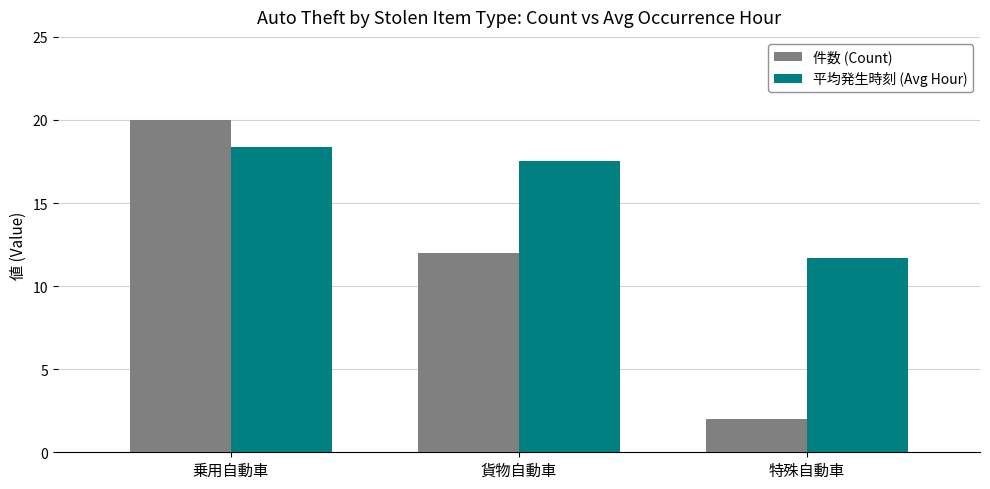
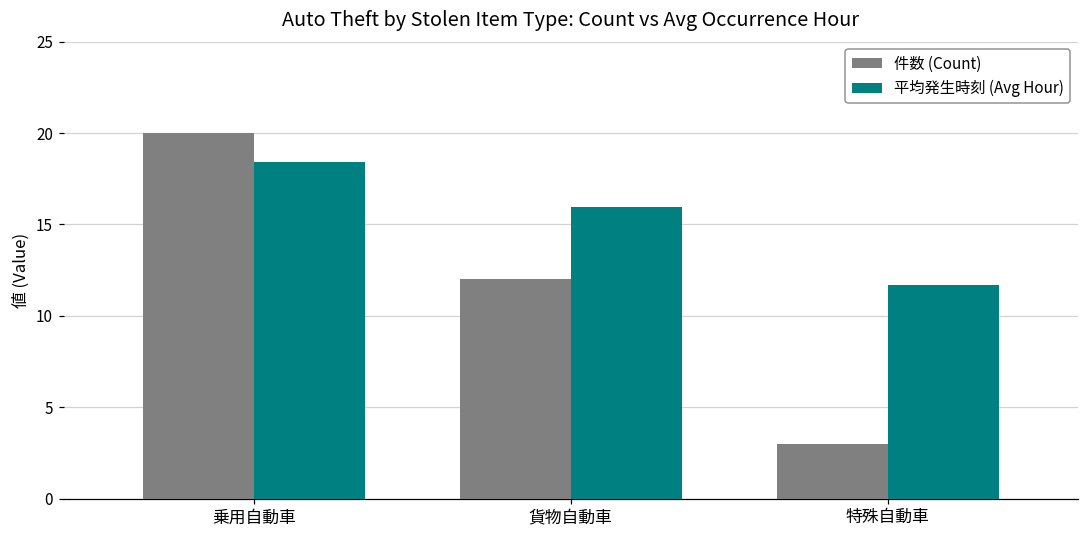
  {
    "件数 (Count)": {
      "乗用自動車": 20,
      "貨物自動車": 12,
-     "特殊自動車": 2
+     "特殊自動車": 3
    },
    "平均発生時刻 (Avg Hour)": {
      "乗用自動車": 18.4,
-     "貨物自動車": 17.5,
+     "貨物自動車": 16.0,
      "特殊自動車": 11.7
    }
  }
